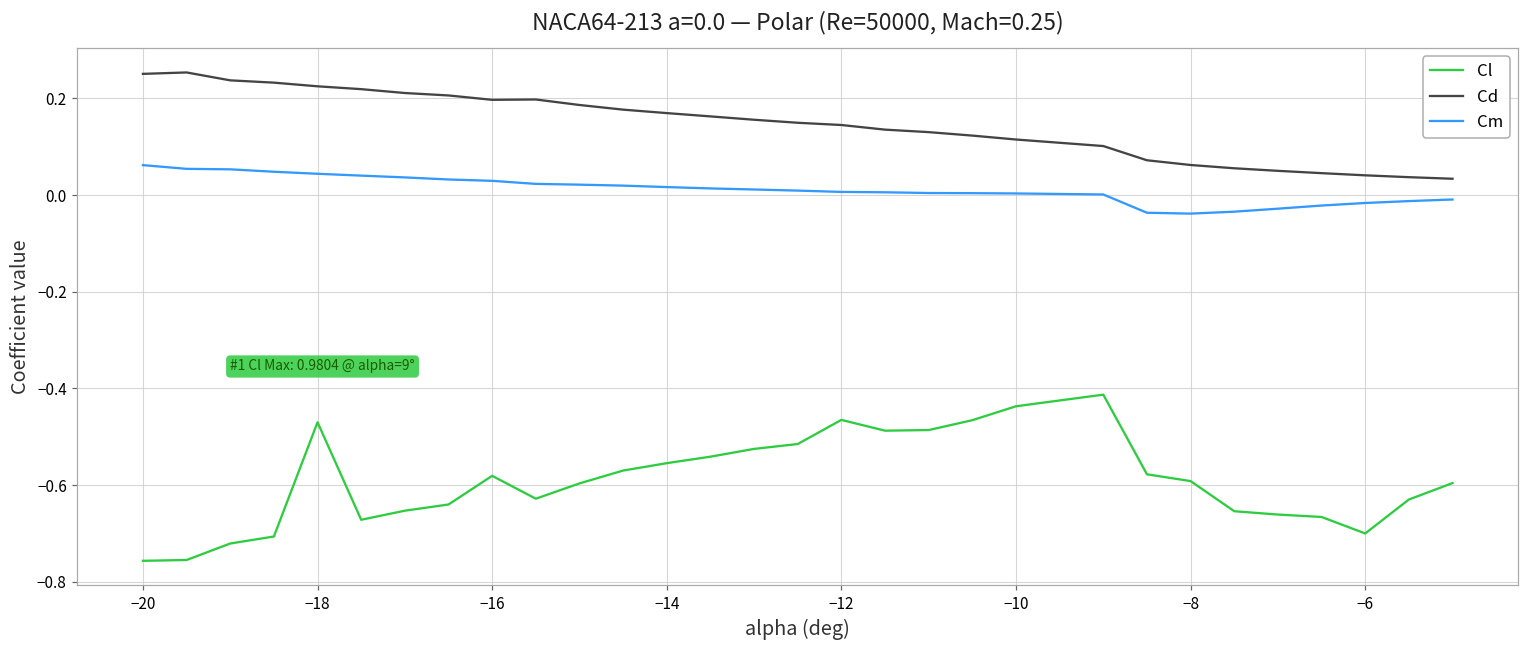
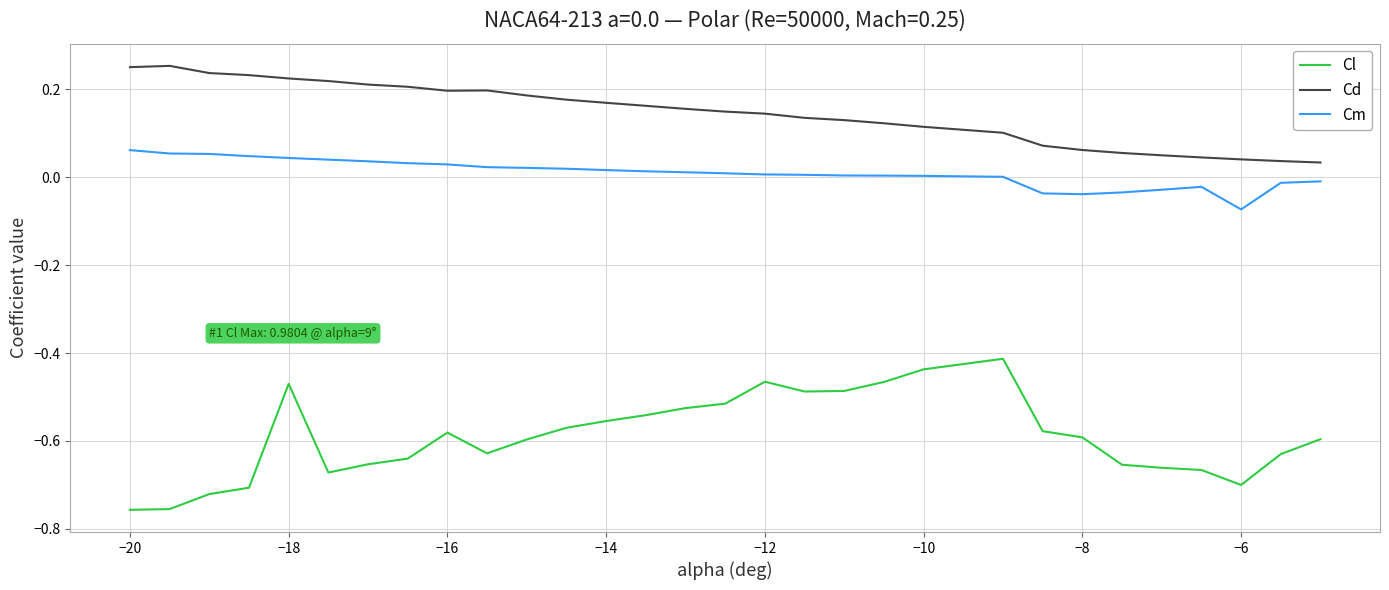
  {
    "Cl": {
      "−20": -0.76,
      "−18": -0.47,
      "−16": -0.58,
      "−14": -0.55,
      "−12": -0.47,
      "−10": -0.44,
      "−8": -0.59,
      "−6": -0.70
    },
    "Cd": {
      "−20": 0.25,
      "−18": 0.22,
      "−16": 0.20,
      "−14": 0.17,
      "−12": 0.14,
      "−10": 0.11,
      "−8": 0.06,
      "−6": 0.04
    },
    "Cm": {
      "−20": 0.06,
      "−18": 0.04,
      "−16": 0.03,
      "−14": 0.02,
      "−12": 0.01,
      "−10": 0.00,
      "−8": -0.04,
-     "−6": -0.02
+     "−6": -0.07
    }
  }
